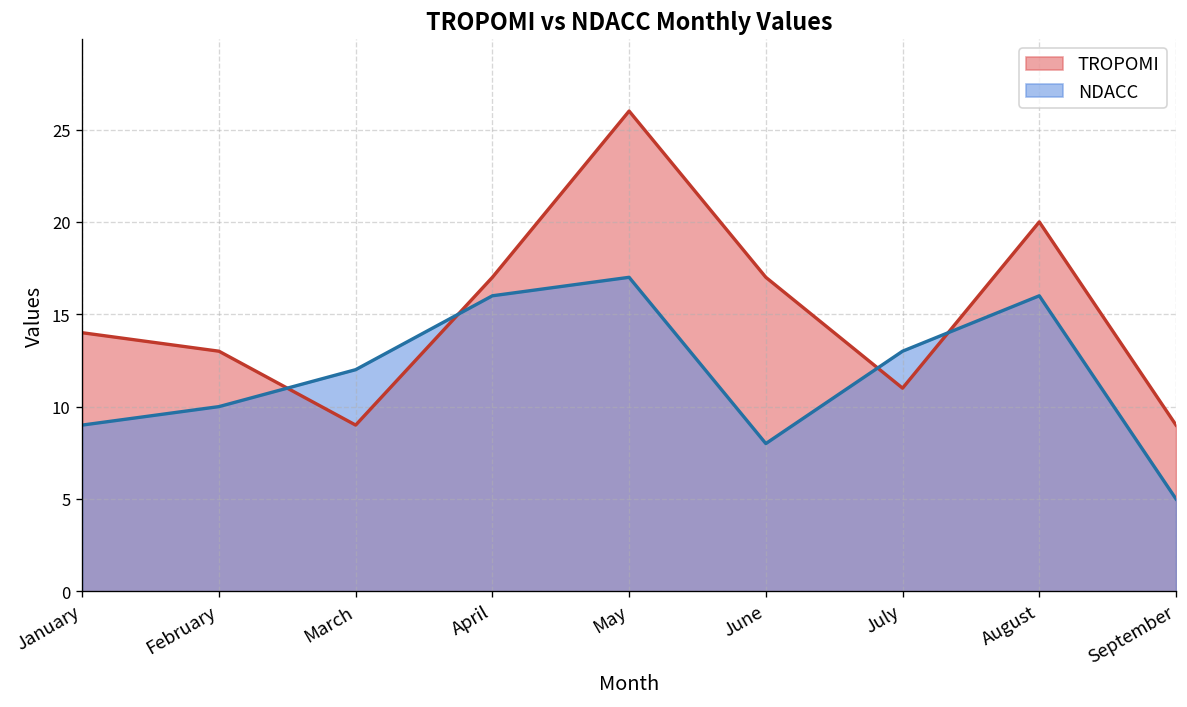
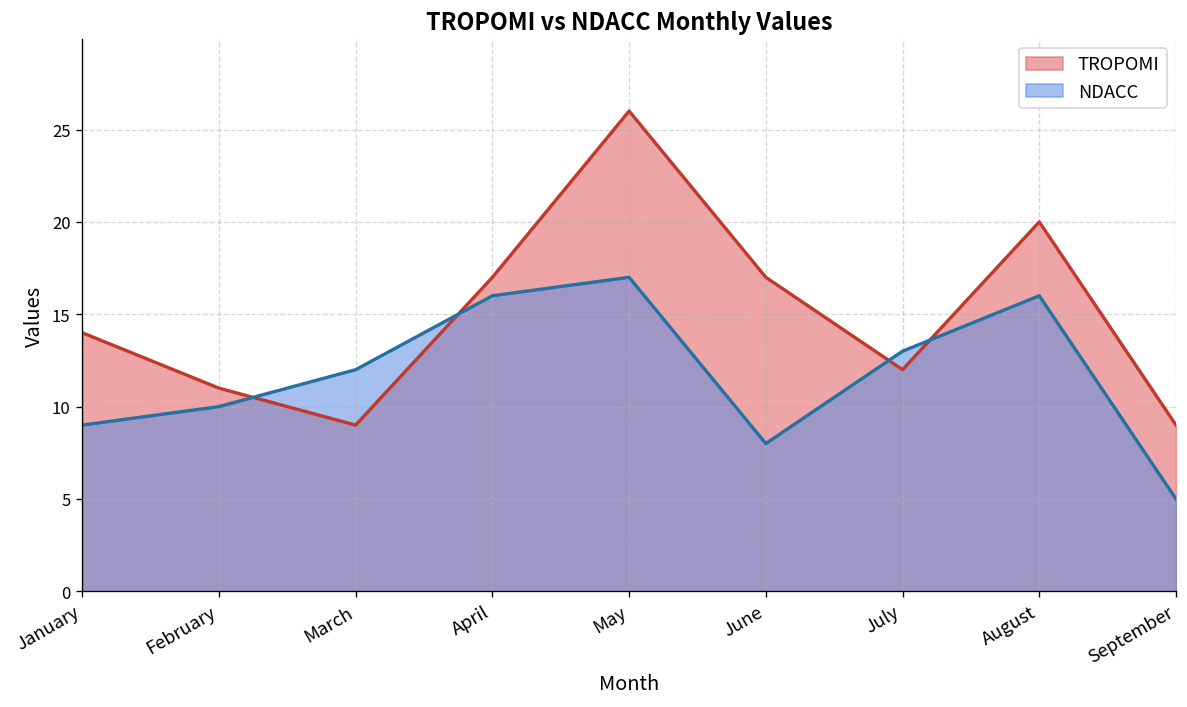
  {
    "TROPOMI": {
      "January": 14,
-     "February": 13,
+     "February": 11,
      "March": 9,
      "April": 17,
      "May": 26,
      "June": 17,
-     "July": 11,
+     "July": 12,
      "August": 20,
      "September": 9
    },
    "NDACC": {
      "January": 9,
      "February": 10,
      "March": 12,
      "April": 16,
      "May": 17,
      "June": 8,
      "July": 13,
      "August": 16,
      "September": 5
    }
  }
